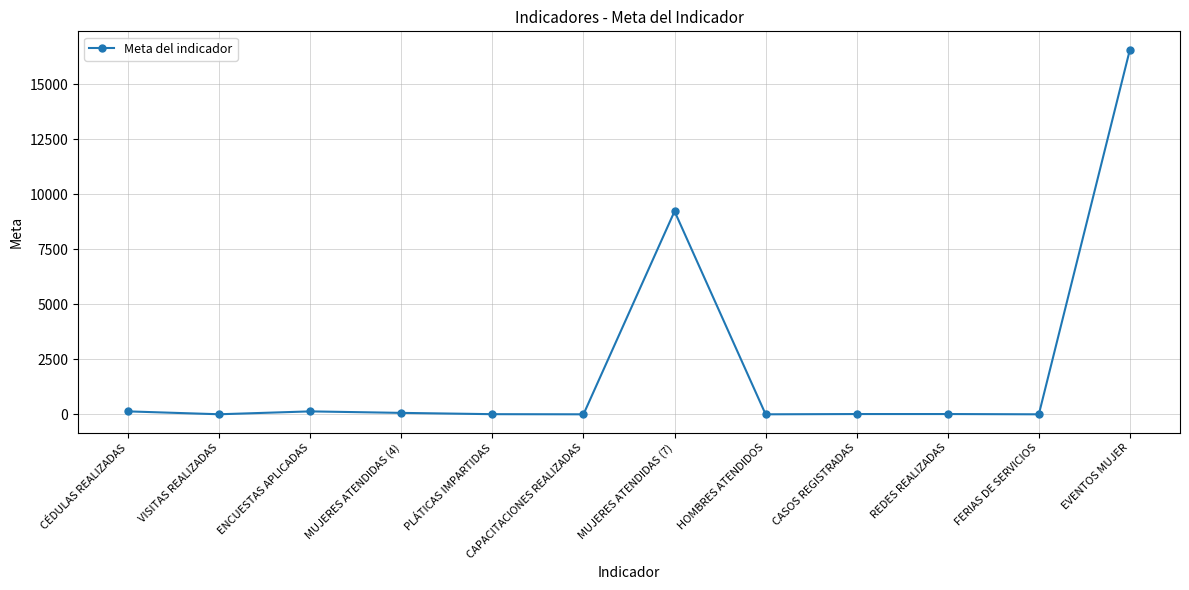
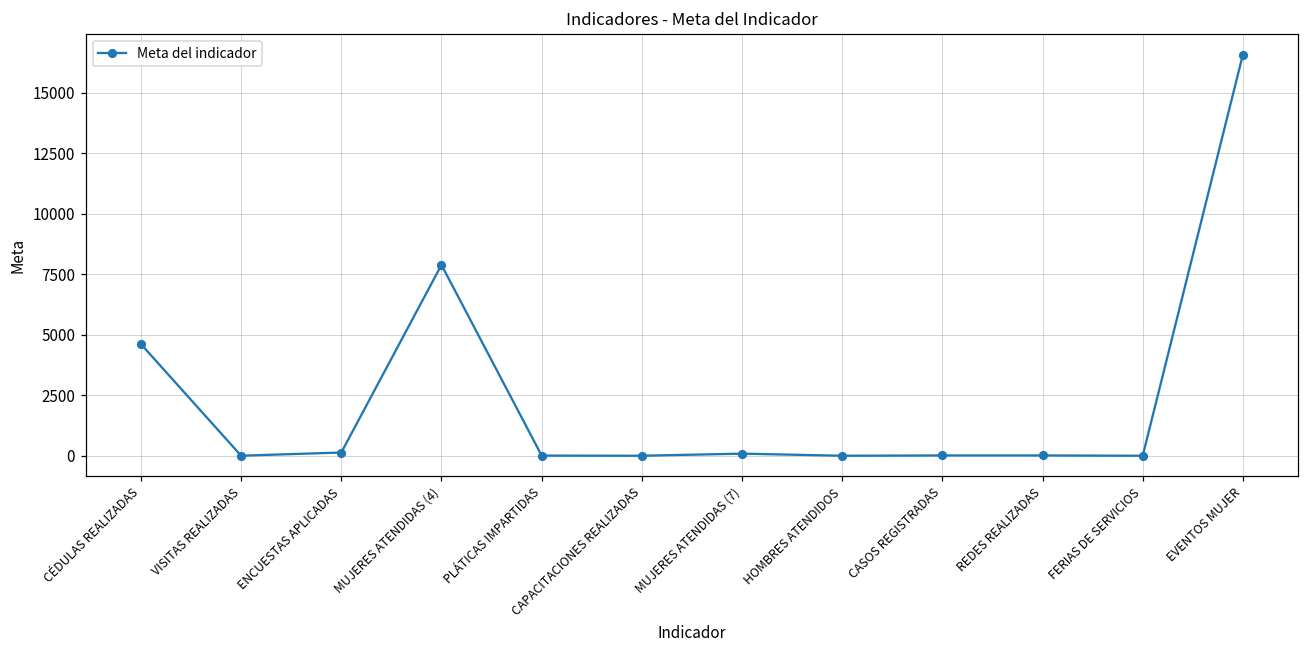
  {
-   "CÉDULAS REALIZADAS": 100,
+   "CÉDULAS REALIZADAS": 4600,
    "VISITAS REALIZADAS": 0,
    "ENCUESTAS APLICADAS": 100,
-   "MUJERES ATENDIDAS (4)": 100,
+   "MUJERES ATENDIDAS (4)": 7900,
    "PLÁTICAS IMPARTIDAS": 0,
    "CAPACITACIONES REALIZADAS": 0,
-   "MUJERES ATENDIDAS (7)": 9200,
+   "MUJERES ATENDIDAS (7)": 100,
    "HOMBRES ATENDIDOS": 0,
    "CASOS REGISTRADAS": 0,
    "REDES REALIZADAS": 0,
    "FERIAS DE SERVICIOS": 0,
    "EVENTOS MUJER": 16600
  }
